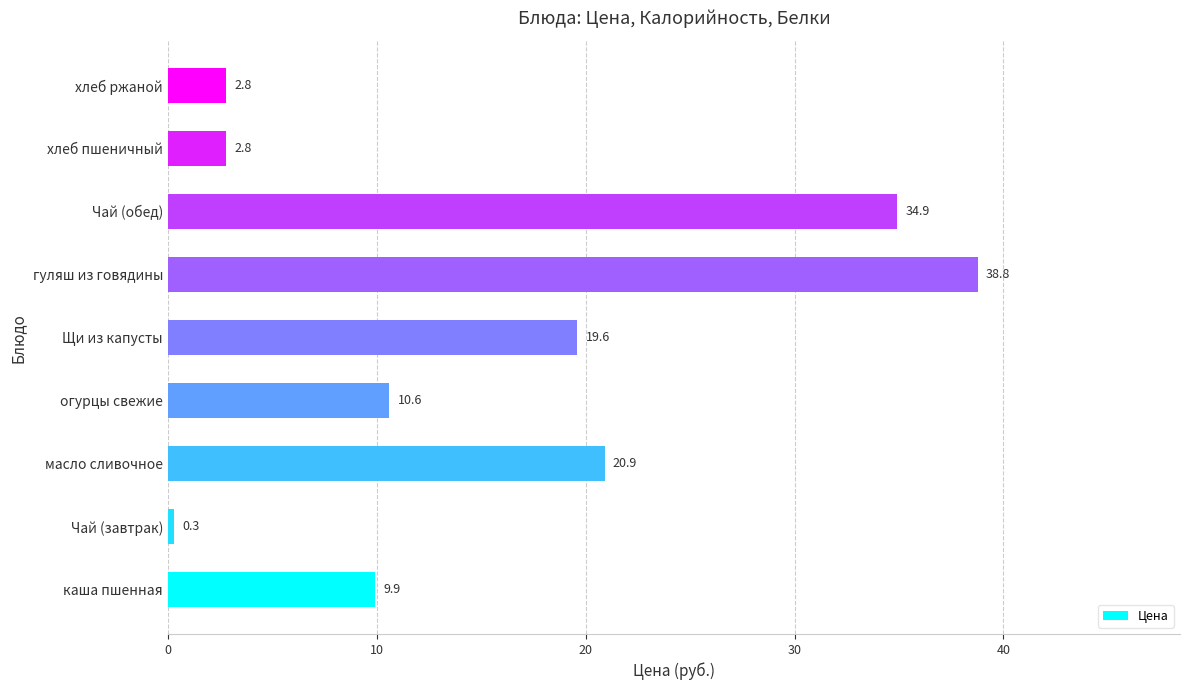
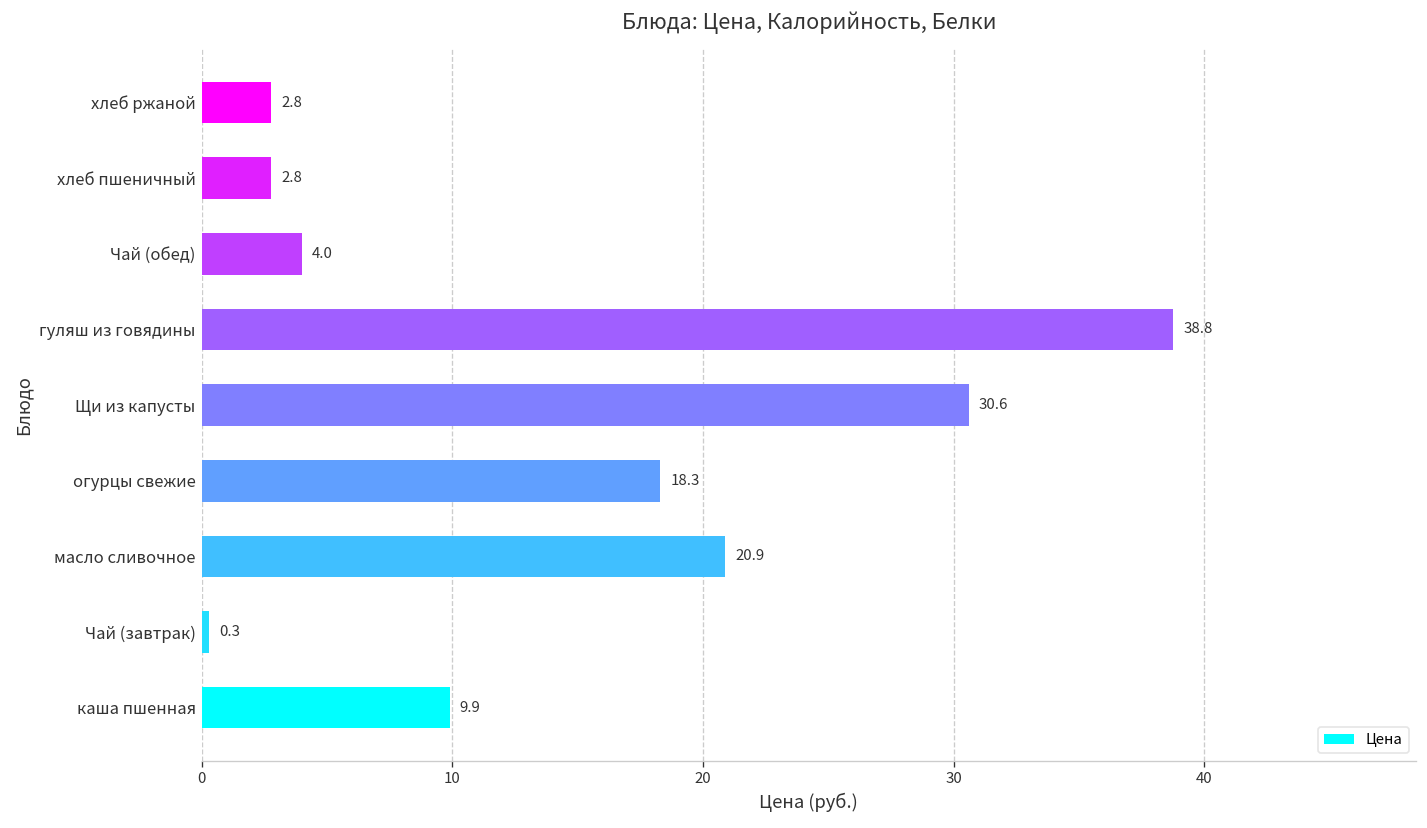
  {
    "хлеб ржаной": 2.8,
    "хлеб пшеничный": 2.8,
-   "Чай (обед)": 34.9,
+   "Чай (обед)": 4.0,
    "гуляш из говядины": 38.8,
-   "Щи из капусты": 19.6,
-   "огурцы свежие": 10.6,
+   "Щи из капусты": 30.6,
+   "огурцы свежие": 18.3,
    "масло сливочное": 20.9,
    "Чай (завтрак)": 0.3,
    "каша пшенная": 9.9
  }
